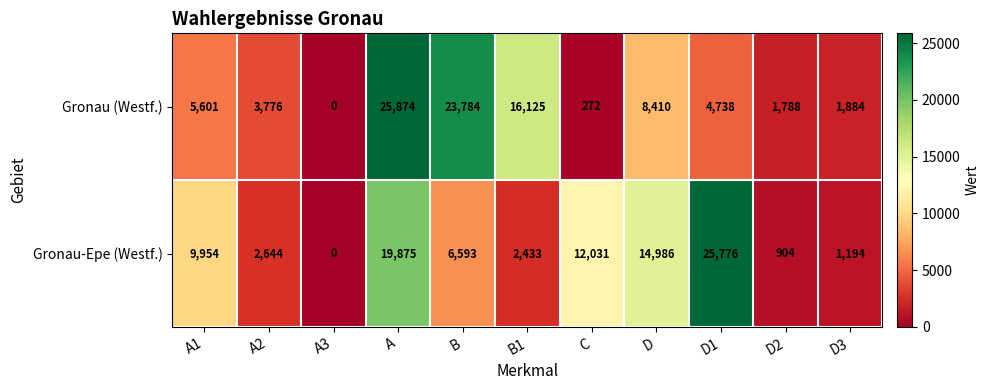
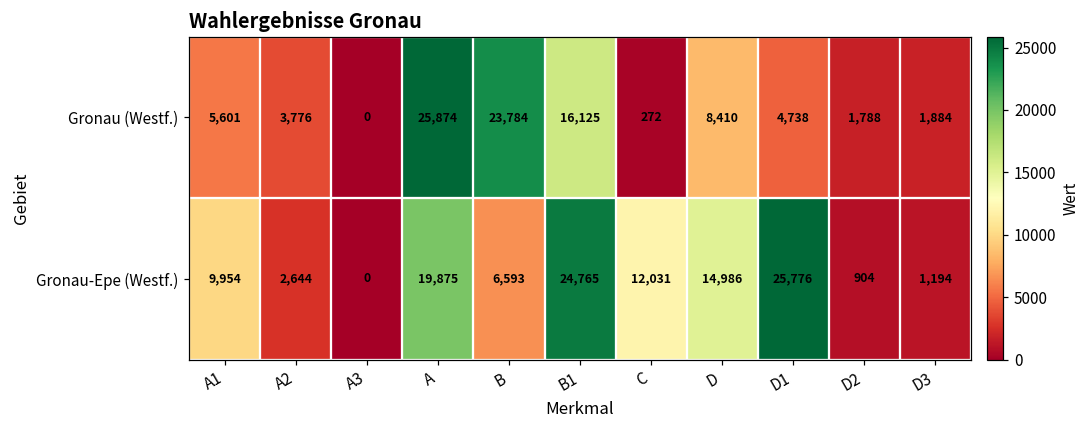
  {
    "Gronau (Westf.)": {
      "A1": "5,601",
      "A2": "3,776",
      "A3": "0",
      "A": "25,874",
      "B": "23,784",
      "B1": "16,125",
      "C": "272",
      "D": "8,410",
      "D1": "4,738",
      "D2": "1,788",
      "D3": "1,884"
    },
    "Gronau-Epe (Westf.)": {
      "A1": "9,954",
      "A2": "2,644",
      "A3": "0",
      "A": "19,875",
      "B": "6,593",
-     "B1": "2,433",
+     "B1": "24,765",
      "C": "12,031",
      "D": "14,986",
      "D1": "25,776",
      "D2": "904",
      "D3": "1,194"
    }
  }
